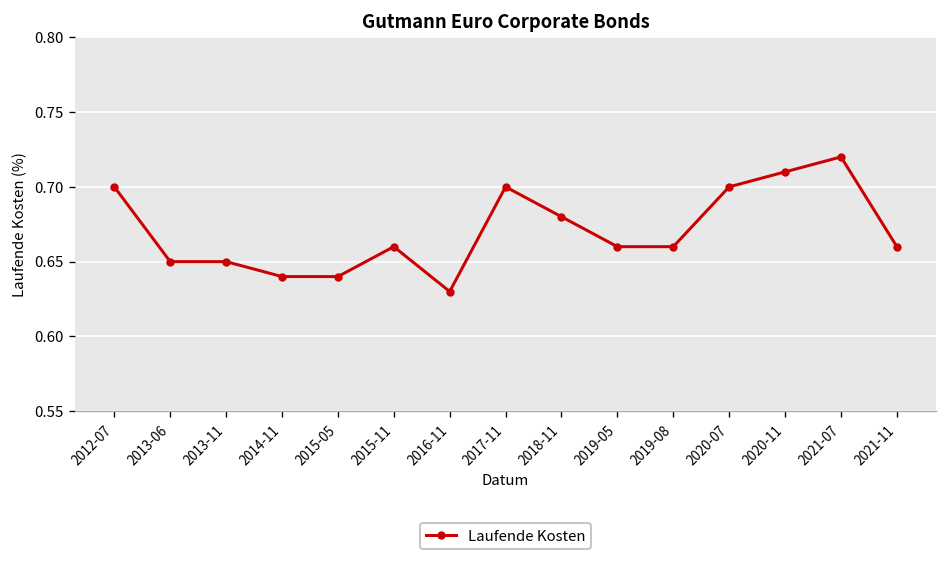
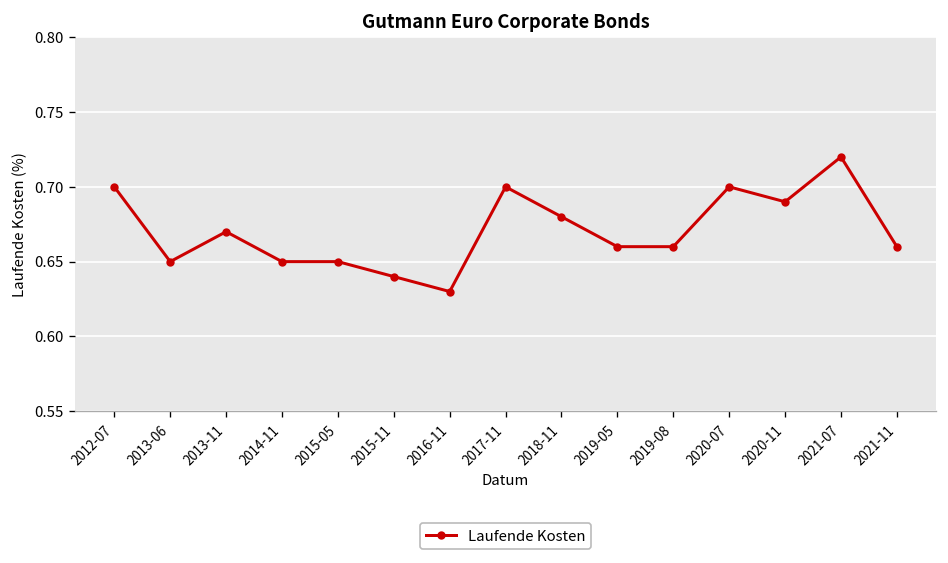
  {
    "2012-07": 0.70,
    "2013-06": 0.65,
-   "2013-11": 0.65,
-   "2014-11": 0.64,
-   "2015-05": 0.64,
-   "2015-11": 0.66,
+   "2013-11": 0.67,
+   "2014-11": 0.65,
+   "2015-05": 0.65,
+   "2015-11": 0.64,
    "2016-11": 0.63,
    "2017-11": 0.70,
    "2018-11": 0.68,
    "2019-05": 0.66,
    "2019-08": 0.66,
    "2020-07": 0.70,
-   "2020-11": 0.71,
+   "2020-11": 0.69,
    "2021-07": 0.72,
    "2021-11": 0.66
  }
